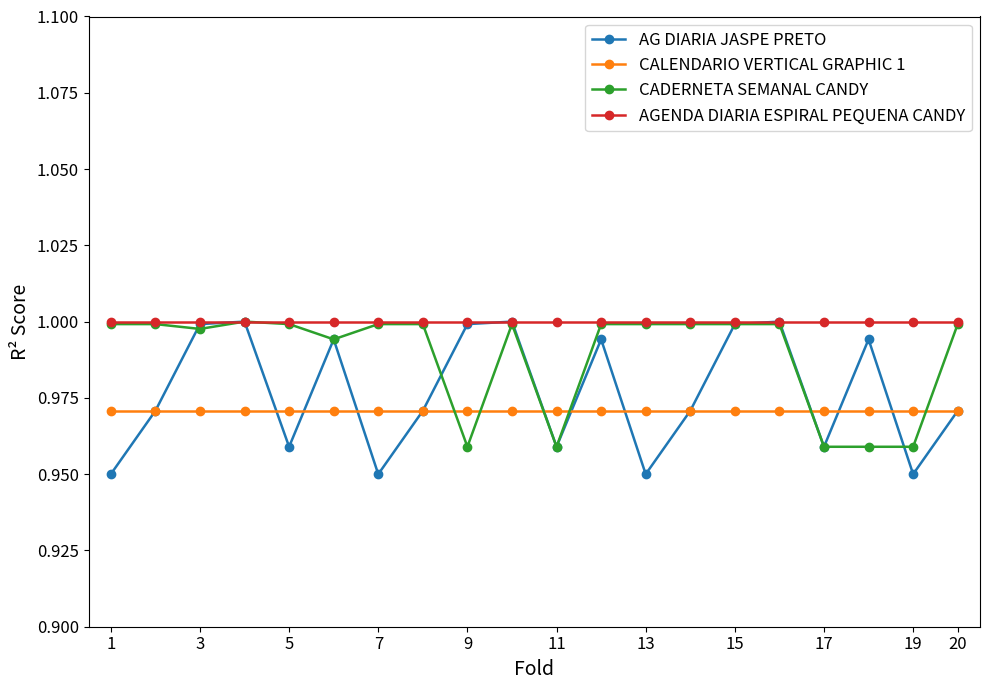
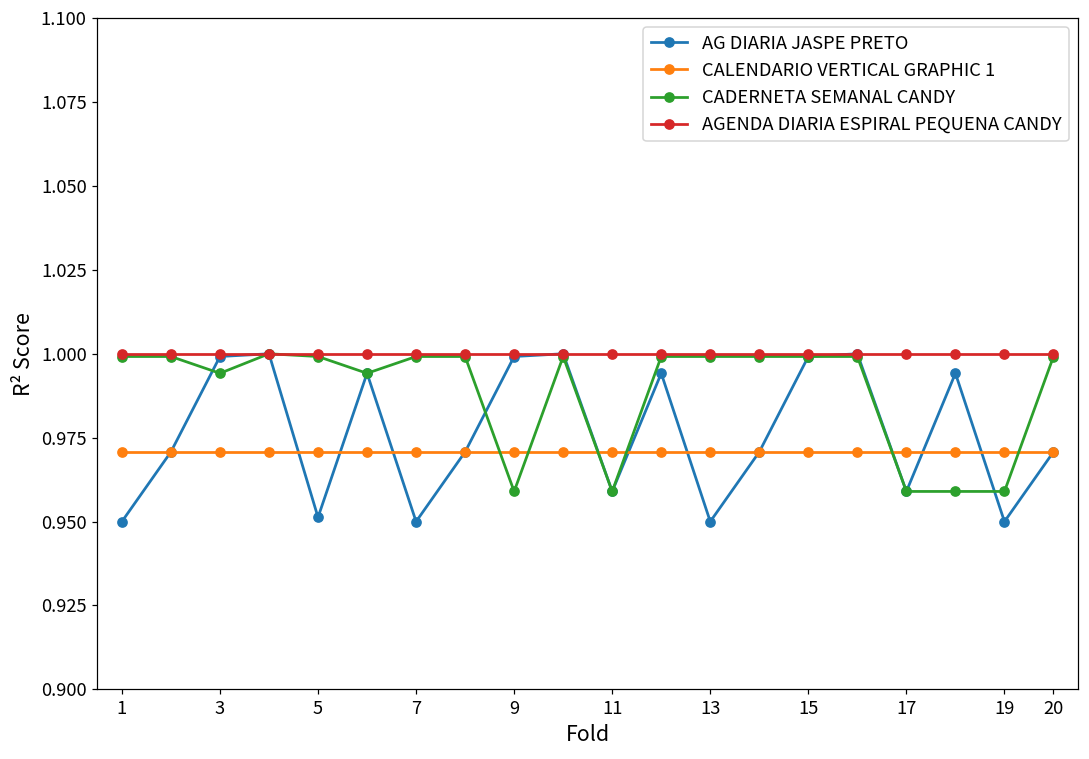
  {
    "AG DIARIA JASPE PRETO": {
      "1": 0.950,
-     "5": 0.959,
+     "5": 0.951,
      "7": 0.950,
      "13": 0.950,
      "19": 0.950
    },
    "CALENDARIO VERTICAL GRAPHIC 1": {
      "1": 0.971,
      "3": 0.971,
      "5": 0.971,
      "7": 0.971,
      "9": 0.971,
      "11": 0.971,
      "13": 0.971,
      "15": 0.971,
      "17": 0.971,
      "19": 0.971
    },
    "CADERNETA SEMANAL CANDY": {
-     "3": 0.998,
+     "3": 0.994,
      "9": 0.959,
      "19": 0.959
    },
    "AGENDA DIARIA ESPIRAL PEQUENA CANDY": {
      "11": 1.000,
      "17": 1.000,
      "19": 1.000
    }
  }
